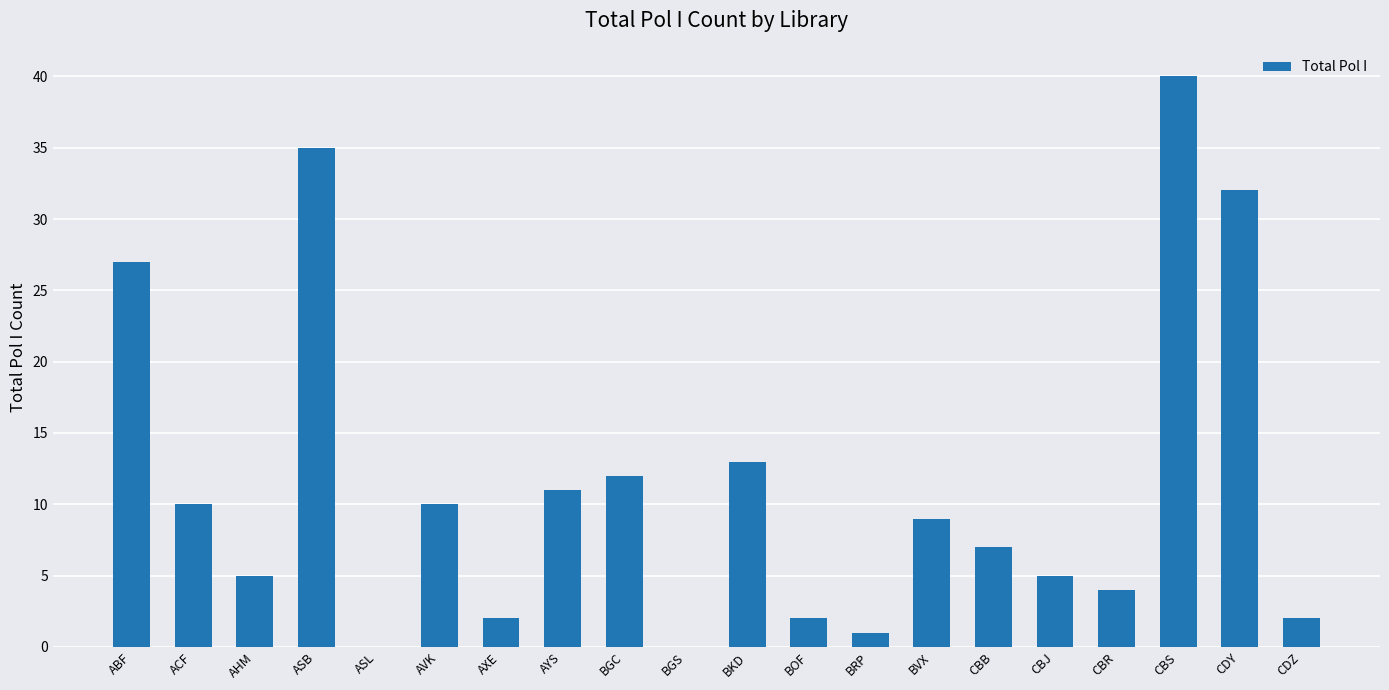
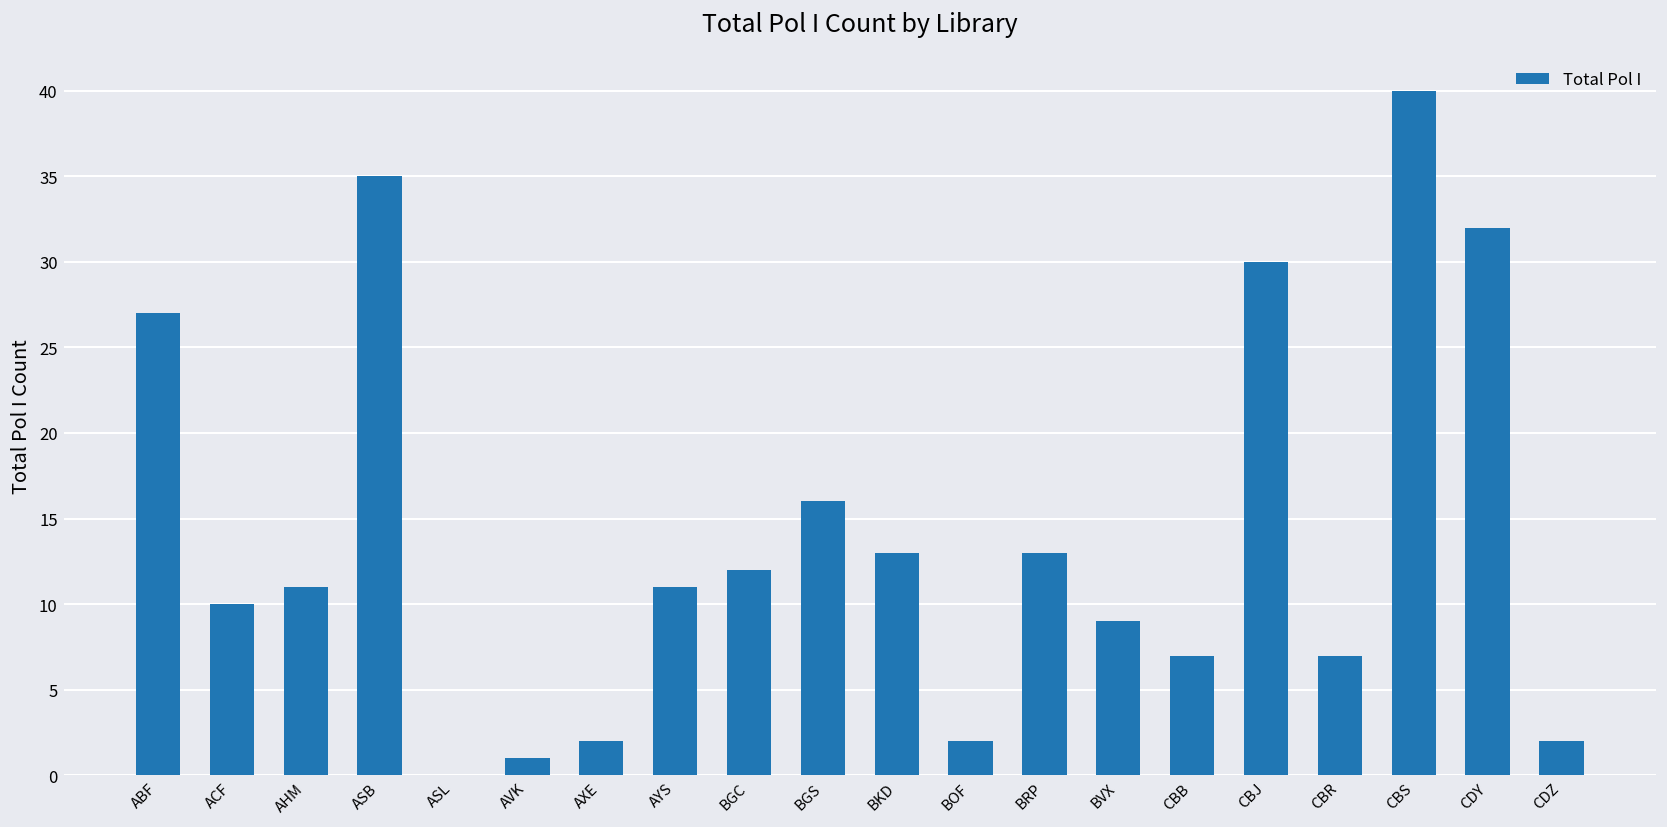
  {
    "ABF": 27,
    "ACF": 10,
-   "AHM": 5,
+   "AHM": 11,
    "ASB": 35,
    "ASL": 0,
-   "AVK": 10,
+   "AVK": 1,
    "AXE": 2,
    "AYS": 11,
    "BGC": 12,
-   "BGS": 0,
+   "BGS": 16,
    "BKD": 13,
    "BOF": 2,
-   "BRP": 1,
+   "BRP": 13,
    "BVX": 9,
    "CBB": 7,
-   "CBJ": 5,
-   "CBR": 4,
+   "CBJ": 30,
+   "CBR": 7,
    "CBS": 40,
    "CDY": 32,
    "CDZ": 2
  }
